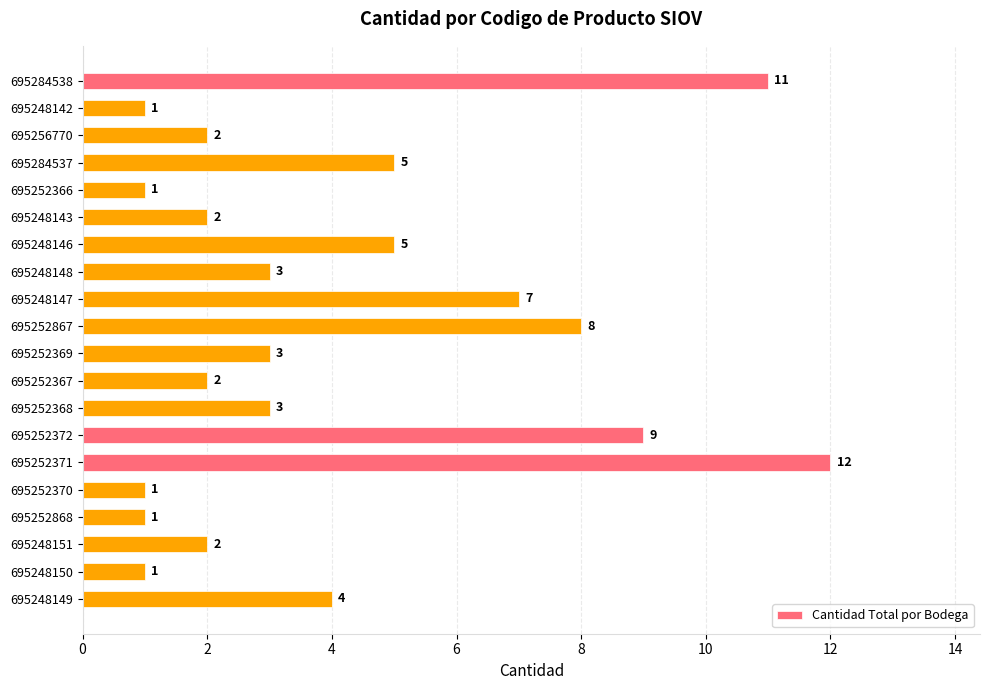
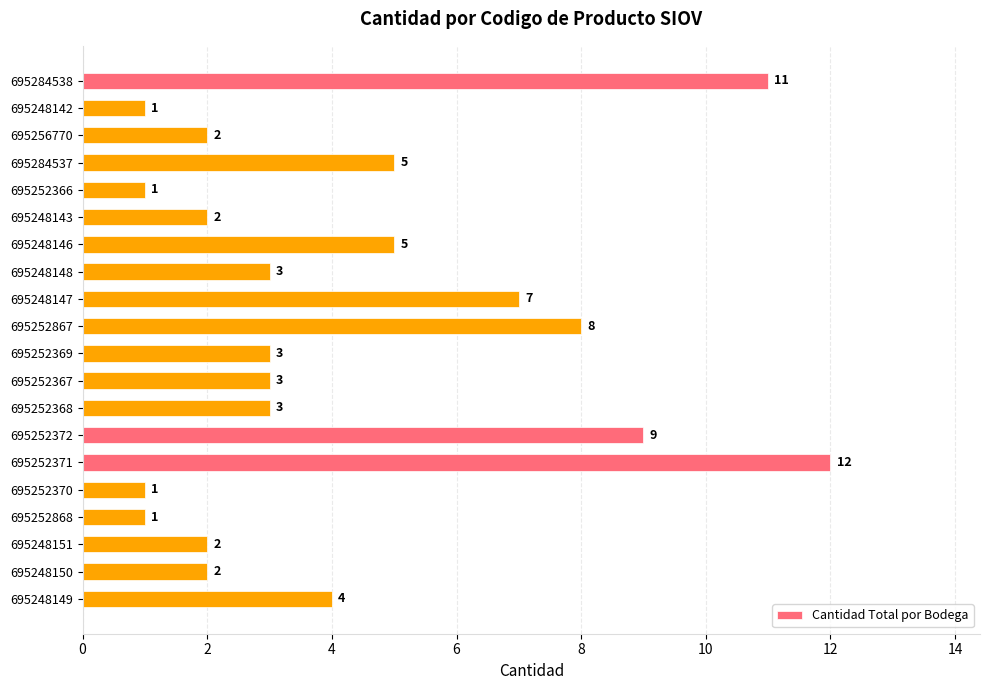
  {
    "695284538": 11,
    "695248142": 1,
    "695256770": 2,
    "695284537": 5,
    "695252366": 1,
    "695248143": 2,
    "695248146": 5,
    "695248148": 3,
    "695248147": 7,
    "695252867": 8,
    "695252369": 3,
-   "695252367": 2,
+   "695252367": 3,
    "695252368": 3,
    "695252372": 9,
    "695252371": 12,
    "695252370": 1,
    "695252868": 1,
    "695248151": 2,
-   "695248150": 1,
+   "695248150": 2,
    "695248149": 4
  }
